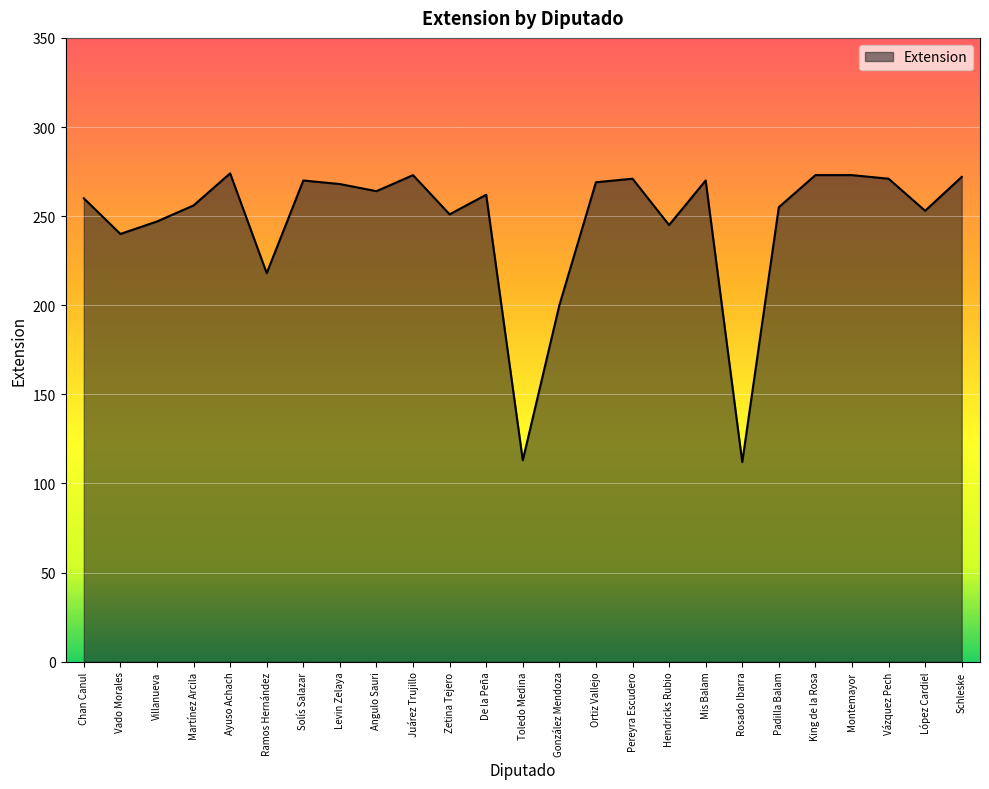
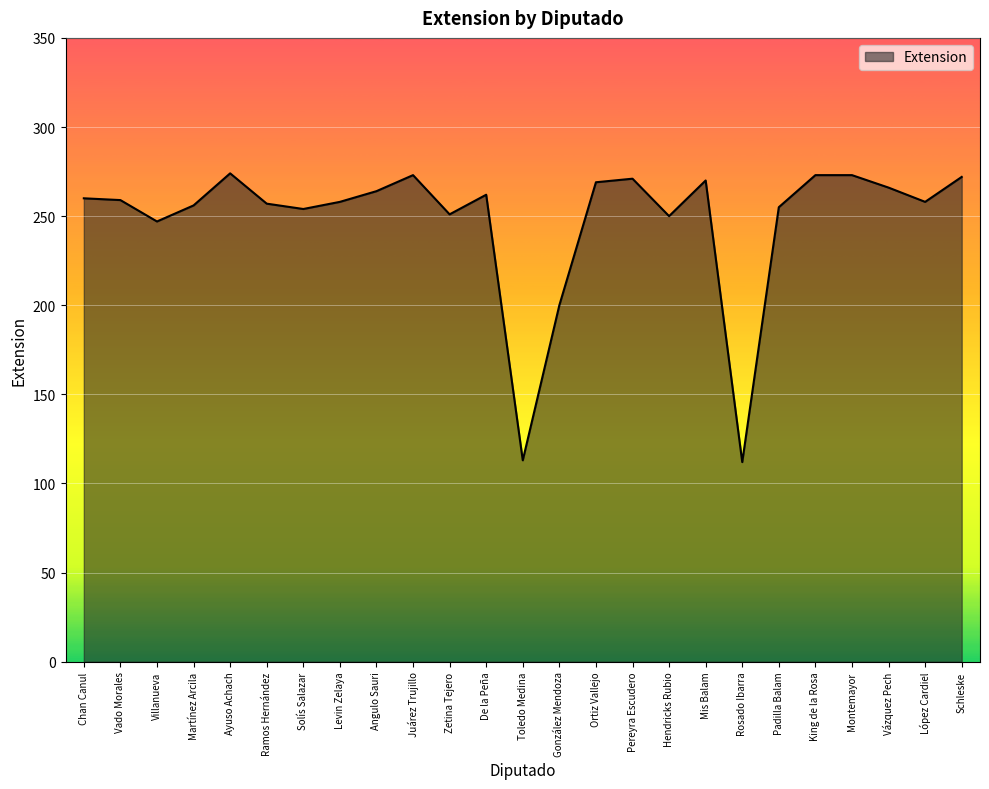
  {
    "Chan Canul": 260,
-   "Vado Morales": 240,
+   "Vado Morales": 259,
    "Villanueva": 247,
    "Martínez Arcila": 256,
    "Ayuso Achach": 274,
-   "Ramos Hernández": 218,
-   "Solís Salazar": 270,
-   "Levin Zelaya": 268,
+   "Ramos Hernández": 257,
+   "Solís Salazar": 254,
+   "Levin Zelaya": 258,
    "Angulo Sauri": 264,
    "Juárez Trujillo": 273,
    "Zetina Tejero": 251,
    "De la Peña": 262,
    "Toledo Medina": 113,
    "González Mendoza": 200,
    "Ortiz Vallejo": 269,
    "Pereyra Escudero": 271,
-   "Hendricks Rubio": 245,
+   "Hendricks Rubio": 250,
    "Mis Balam": 270,
    "Rosado Ibarra": 112,
    "Padilla Balam": 255,
    "King de la Rosa": 273,
    "Montemayor": 273,
-   "Vázquez Pech": 271,
-   "López Cardiel": 253,
+   "Vázquez Pech": 266,
+   "López Cardiel": 258,
    "Schleske": 272
  }
